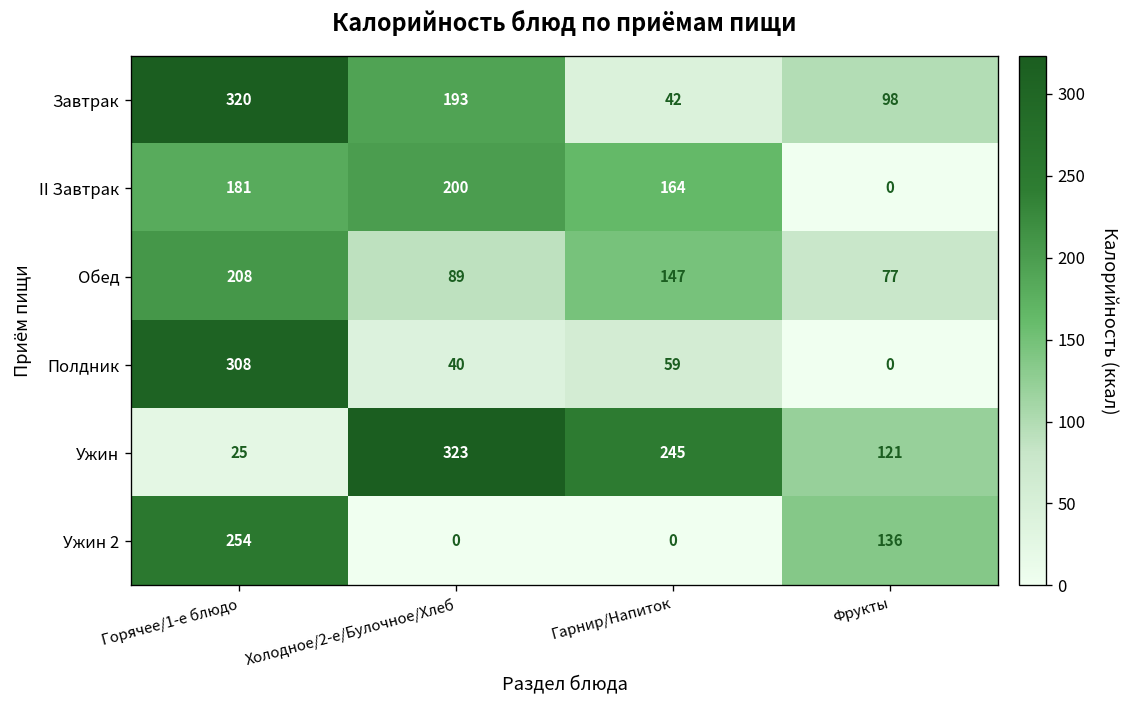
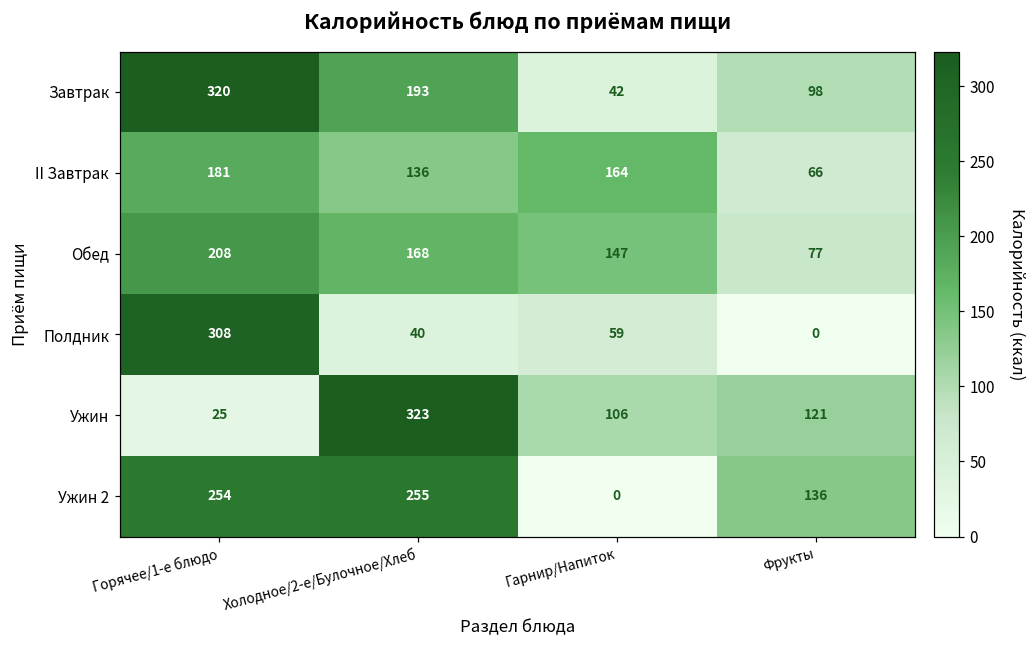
  {
    "Завтрак": {
      "Горячее/1-е блюдо": 320,
      "Холодное/2-е/Булочное/Хлеб": 193,
      "Гарнир/Напиток": 42,
      "Фрукты": 98
    },
    "II Завтрак": {
      "Горячее/1-е блюдо": 181,
-     "Холодное/2-е/Булочное/Хлеб": 200,
+     "Холодное/2-е/Булочное/Хлеб": 136,
      "Гарнир/Напиток": 164,
-     "Фрукты": 0
+     "Фрукты": 66
    },
    "Обед": {
      "Горячее/1-е блюдо": 208,
-     "Холодное/2-е/Булочное/Хлеб": 89,
+     "Холодное/2-е/Булочное/Хлеб": 168,
      "Гарнир/Напиток": 147,
      "Фрукты": 77
    },
    "Полдник": {
      "Горячее/1-е блюдо": 308,
      "Холодное/2-е/Булочное/Хлеб": 40,
      "Гарнир/Напиток": 59,
      "Фрукты": 0
    },
    "Ужин": {
      "Горячее/1-е блюдо": 25,
      "Холодное/2-е/Булочное/Хлеб": 323,
-     "Гарнир/Напиток": 245,
+     "Гарнир/Напиток": 106,
      "Фрукты": 121
    },
    "Ужин 2": {
      "Горячее/1-е блюдо": 254,
-     "Холодное/2-е/Булочное/Хлеб": 0,
+     "Холодное/2-е/Булочное/Хлеб": 255,
      "Гарнир/Напиток": 0,
      "Фрукты": 136
    }
  }
